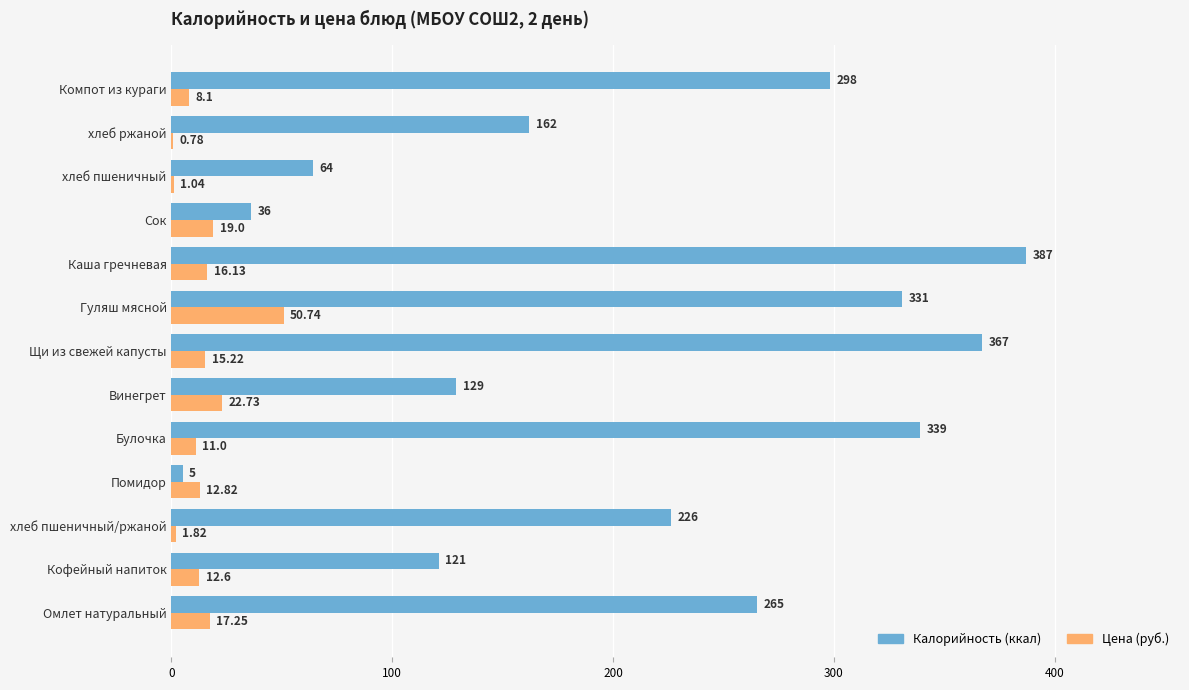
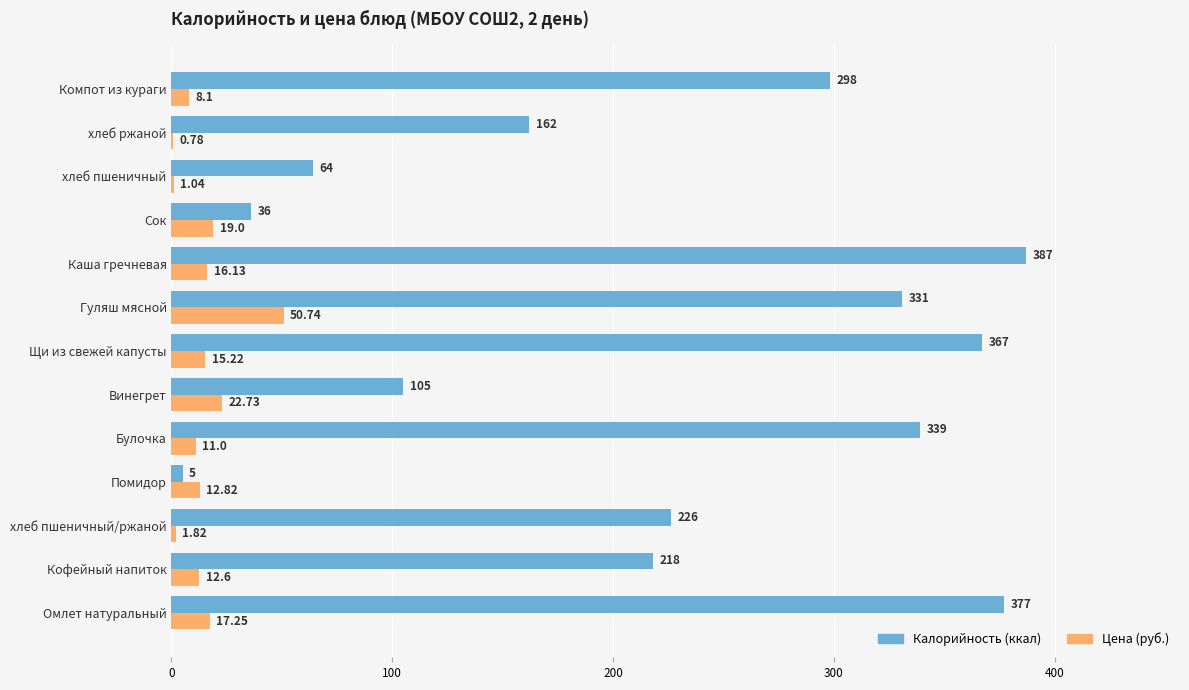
  {
    "Калорийность (ккал)": {
      "Компот из кураги": 298,
      "хлеб ржаной": 162,
      "хлеб пшеничный": 64,
      "Сок": 36,
      "Каша гречневая": 387,
      "Гуляш мясной": 331,
      "Щи из свежей капусты": 367,
-     "Винегрет": 129,
+     "Винегрет": 105,
      "Булочка": 339,
      "Помидор": 5,
      "хлеб пшеничный/ржаной": 226,
-     "Кофейный напиток": 121,
-     "Омлет натуральный": 265
+     "Кофейный напиток": 218,
+     "Омлет натуральный": 377
    },
    "Цена (руб.)": {
      "Компот из кураги": 8.1,
      "хлеб ржаной": 0.78,
      "хлеб пшеничный": 1.04,
      "Сок": 19.0,
      "Каша гречневая": 16.13,
      "Гуляш мясной": 50.74,
      "Щи из свежей капусты": 15.22,
      "Винегрет": 22.73,
      "Булочка": 11.0,
      "Помидор": 12.82,
      "хлеб пшеничный/ржаной": 1.82,
      "Кофейный напиток": 12.6,
      "Омлет натуральный": 17.25
    }
  }
